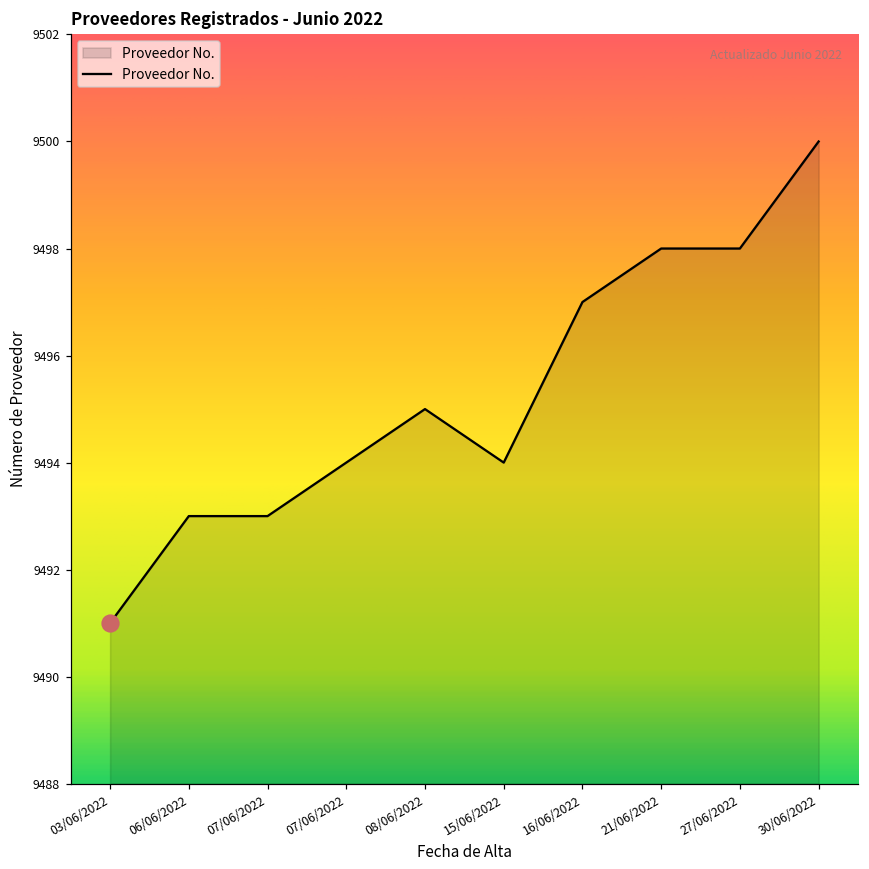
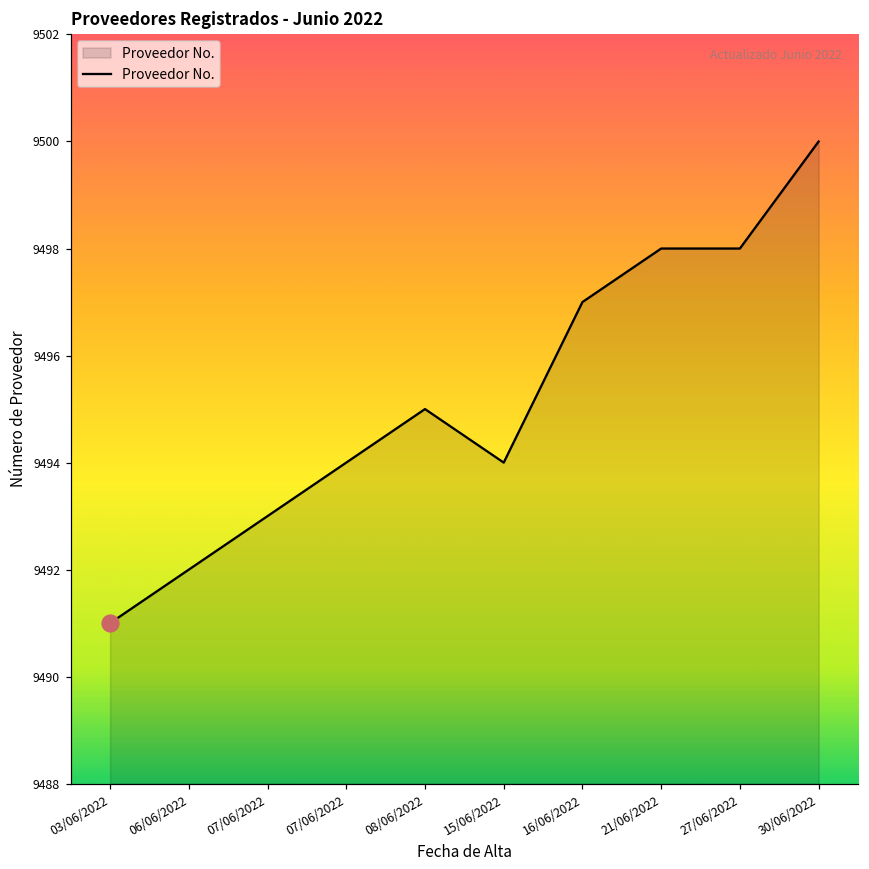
  {
    "Proveedor No.": {
-     "06/06/2022": 9493,
+     "06/06/2022": 9492,
      "08/06/2022": 9495,
      "15/06/2022": 9494,
      "16/06/2022": 9497,
      "21/06/2022": 9498,
      "27/06/2022": 9498,
      "30/06/2022": 9500
    }
  }
